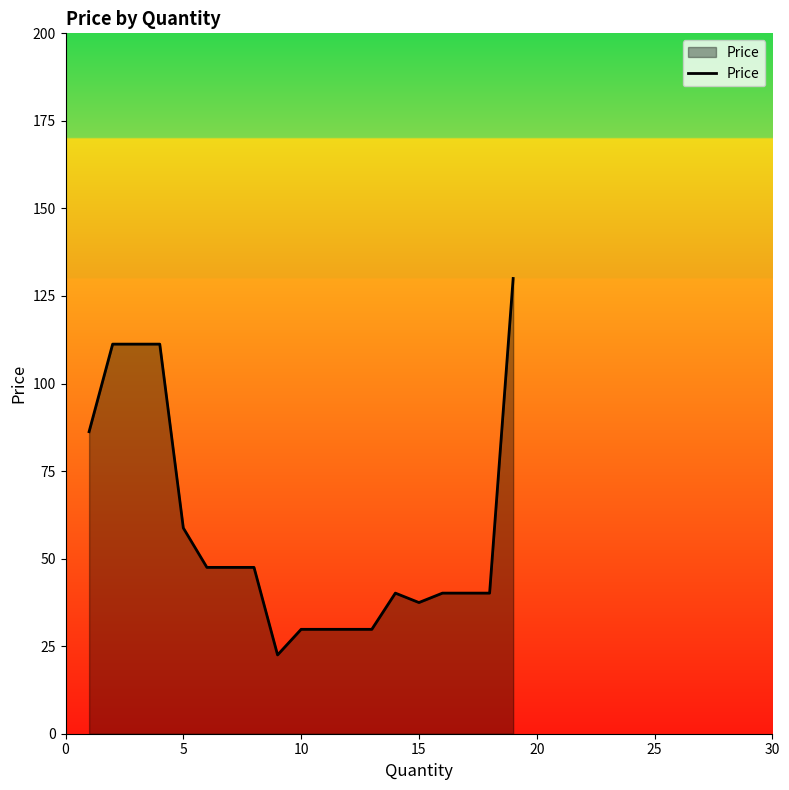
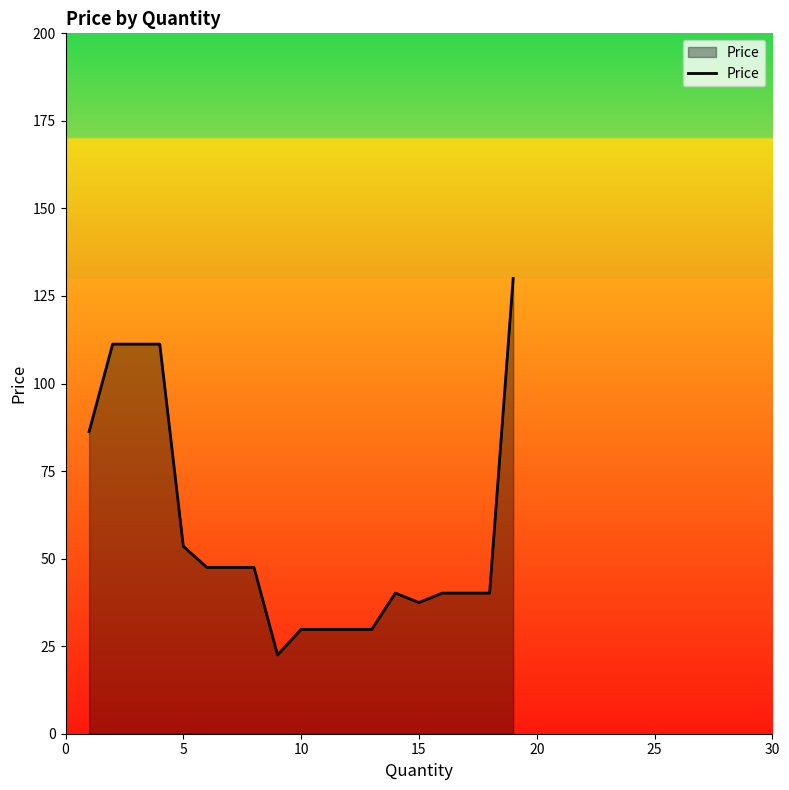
  {
-   "5": 59,
+   "5": 54,
    "10": 30,
    "15": 37
  }
